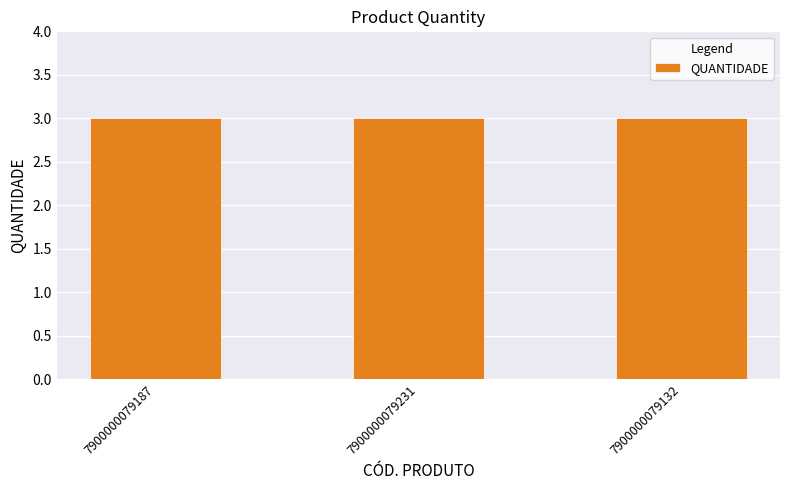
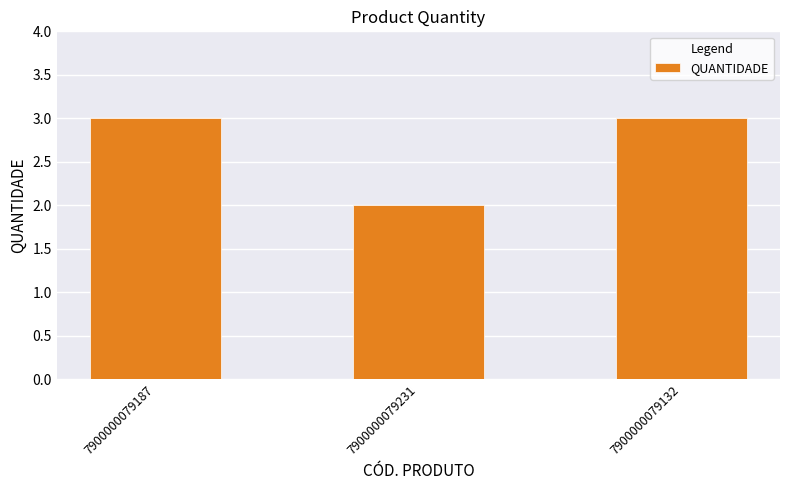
  {
    "7900000079187": 3,
-   "7900000079231": 3,
+   "7900000079231": 2,
    "7900000079132": 3
  }
